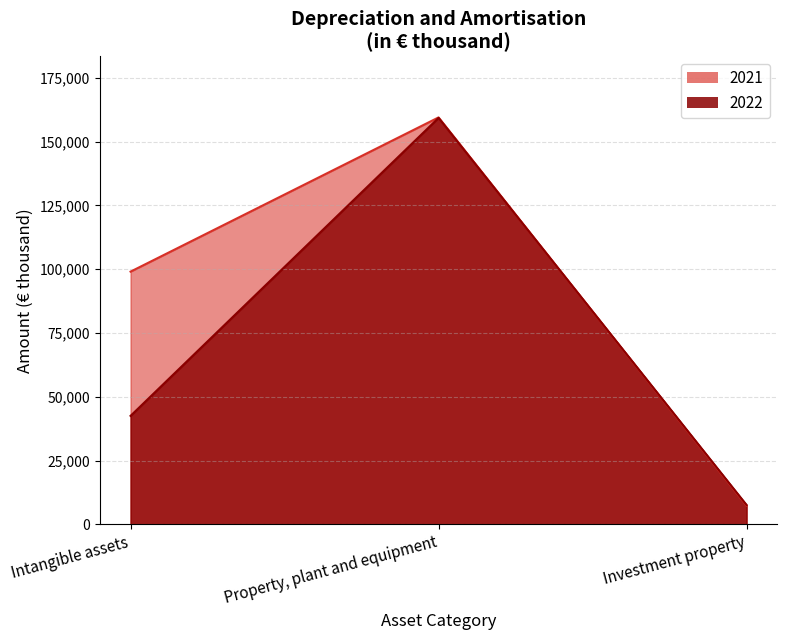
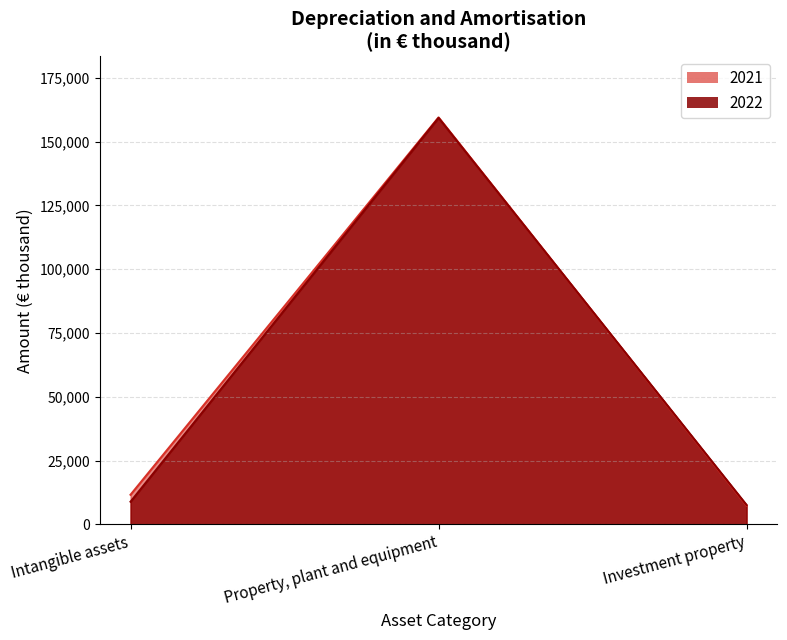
  {
    "2021": {
-     "Intangible assets": "99,000"
+     "Intangible assets": "12,000"
    },
    "2022": {
-     "Intangible assets": "43,000"
+     "Intangible assets": "9,000"
    }
  }
